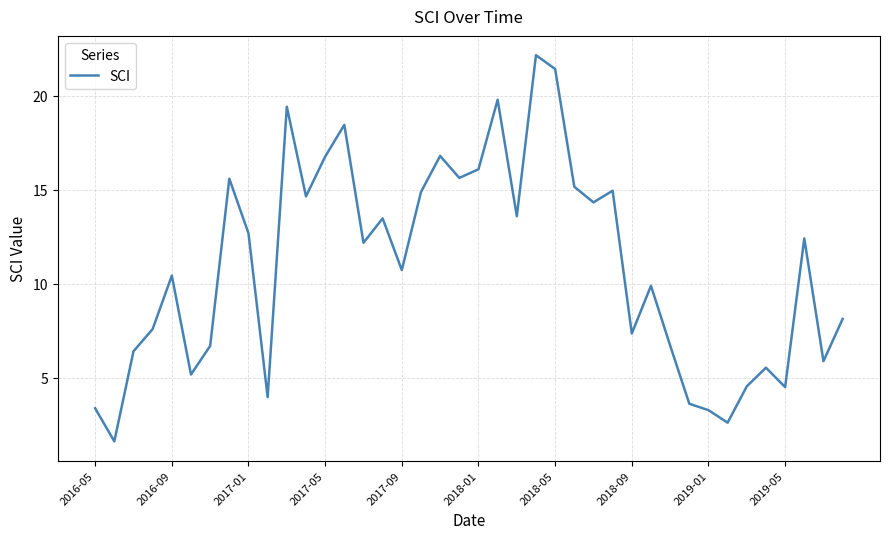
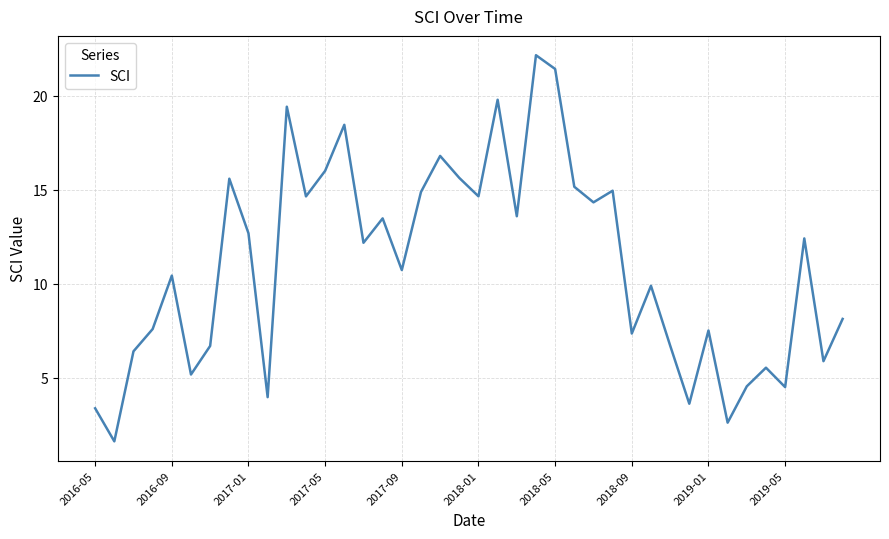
  {
    "2016-05": 3.4,
    "2016-09": 10.4,
    "2017-01": 12.7,
-   "2017-05": 16.7,
+   "2017-05": 16.0,
    "2017-09": 10.7,
-   "2018-01": 16.1,
+   "2018-01": 14.6,
    "2018-05": 21.4,
    "2018-09": 7.3,
-   "2019-01": 3.3,
+   "2019-01": 7.5,
    "2019-05": 4.5
  }
